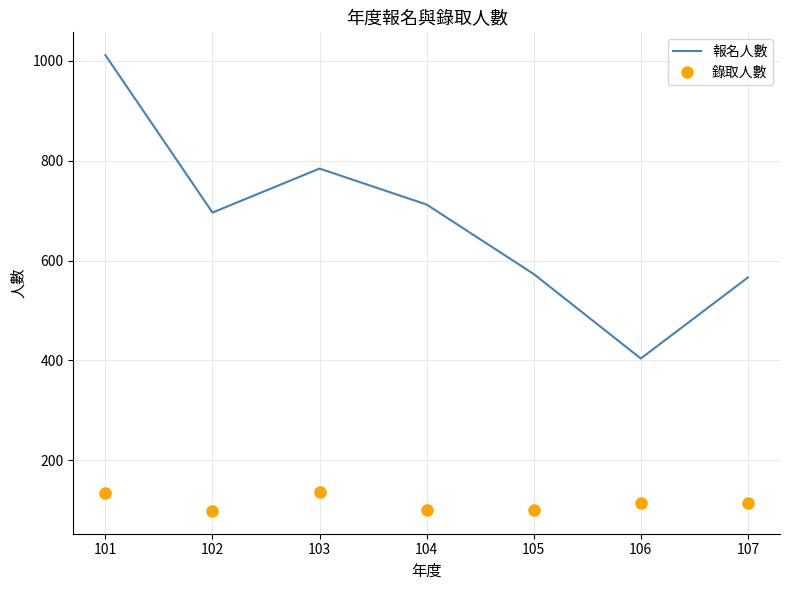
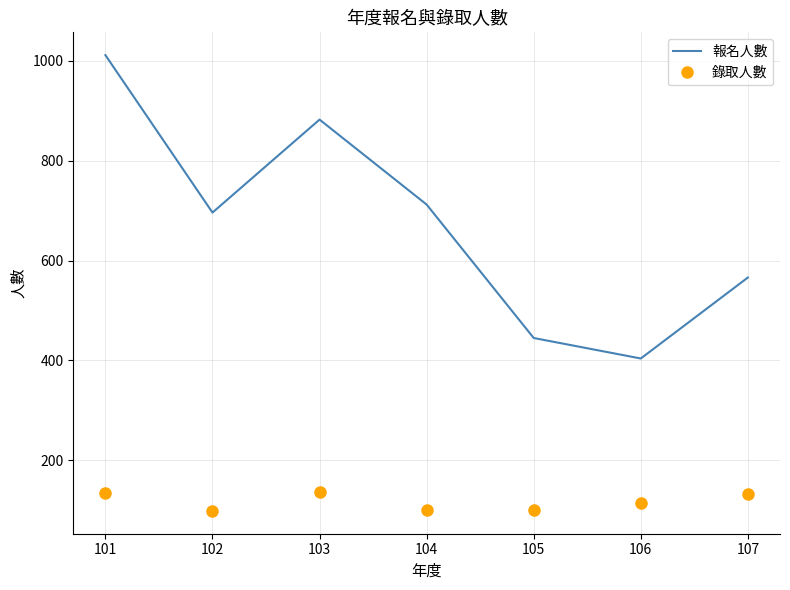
  {
    "報名人數": {
      "101": 1010,
      "102": 700,
-     "103": 780,
+     "103": 880,
      "104": 710,
-     "105": 570,
+     "105": 450,
      "106": 400,
      "107": 570
    },
    "錄取人數": {
      "101": 140,
      "102": 100,
      "103": 140,
      "104": 100,
      "105": 100,
      "106": 120,
-     "107": 120
+     "107": 130
    }
  }
